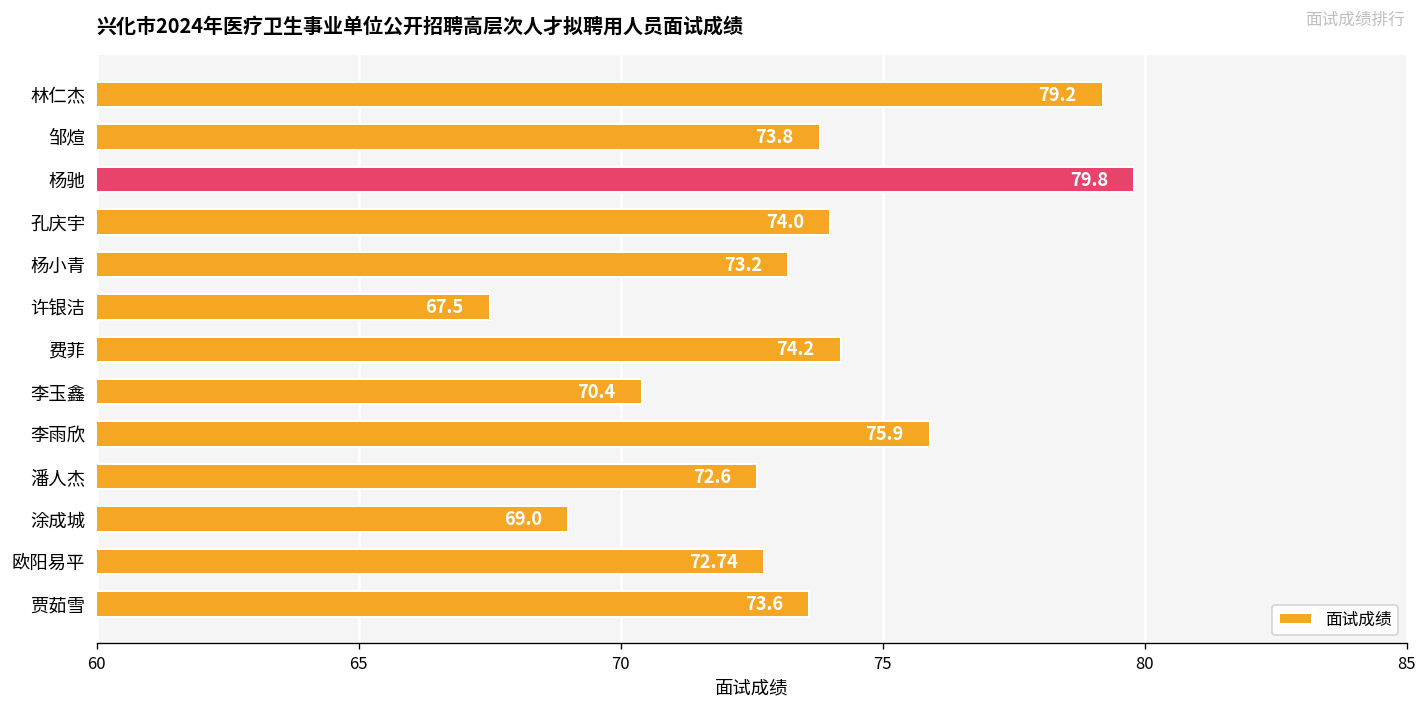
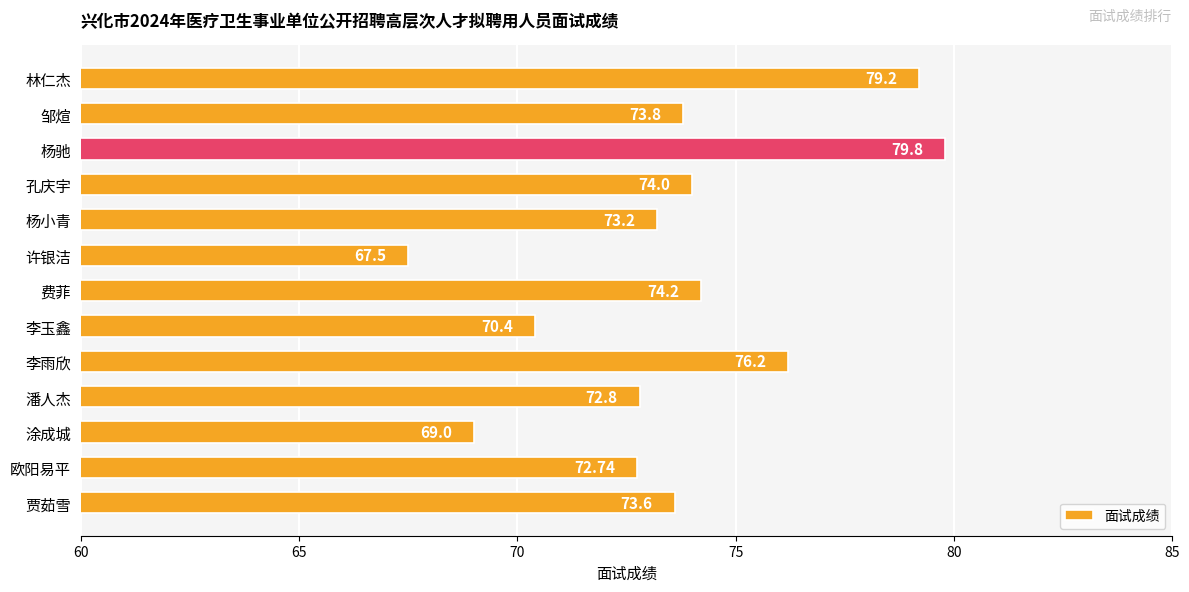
  {
    "林仁杰": 79.2,
    "邹煊": 73.8,
    "杨驰": 79.8,
    "孔庆宇": 74.0,
    "杨小青": 73.2,
    "许银洁": 67.5,
    "费菲": 74.2,
    "李玉鑫": 70.4,
-   "李雨欣": 75.9,
-   "潘人杰": 72.6,
+   "李雨欣": 76.2,
+   "潘人杰": 72.8,
    "涂成城": 69.0,
    "欧阳易平": 72.74,
    "贾茹雪": 73.6
  }
